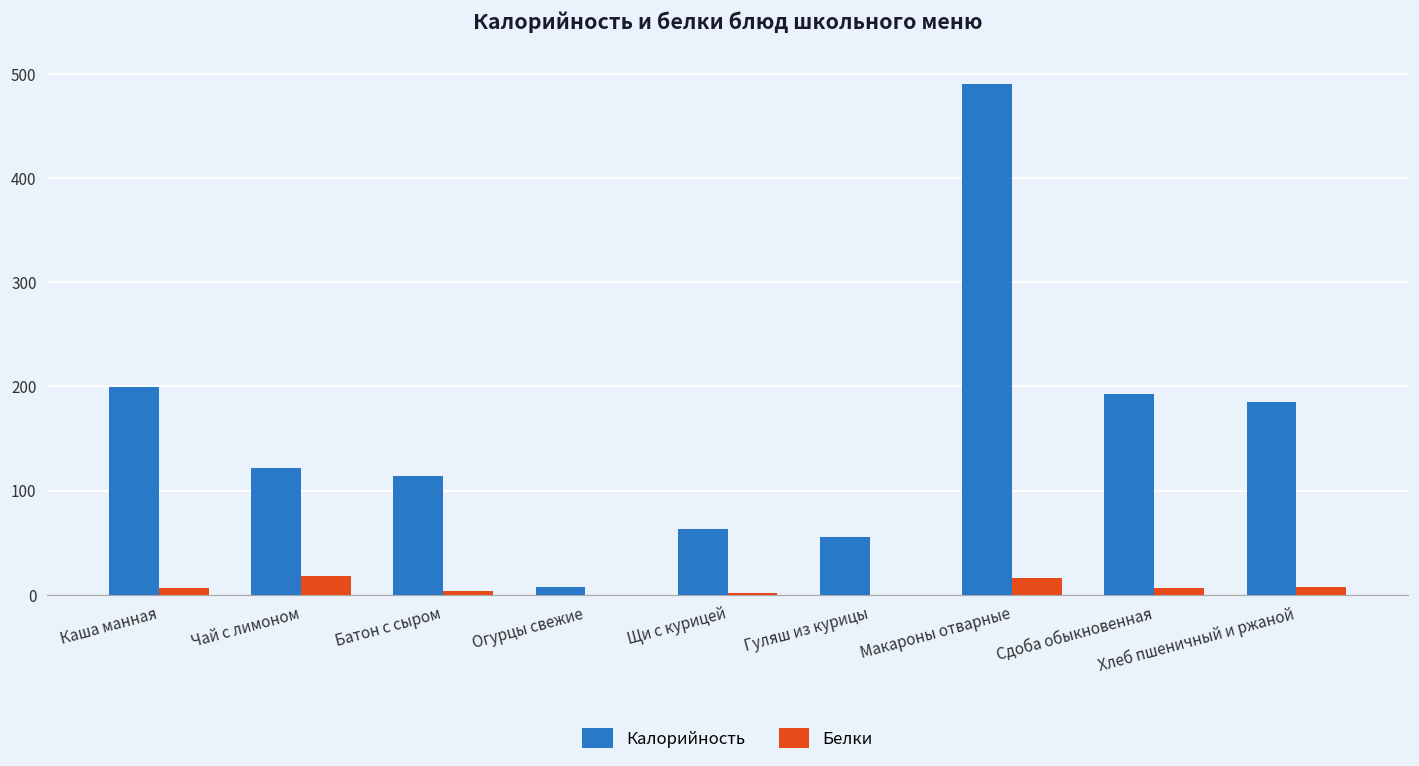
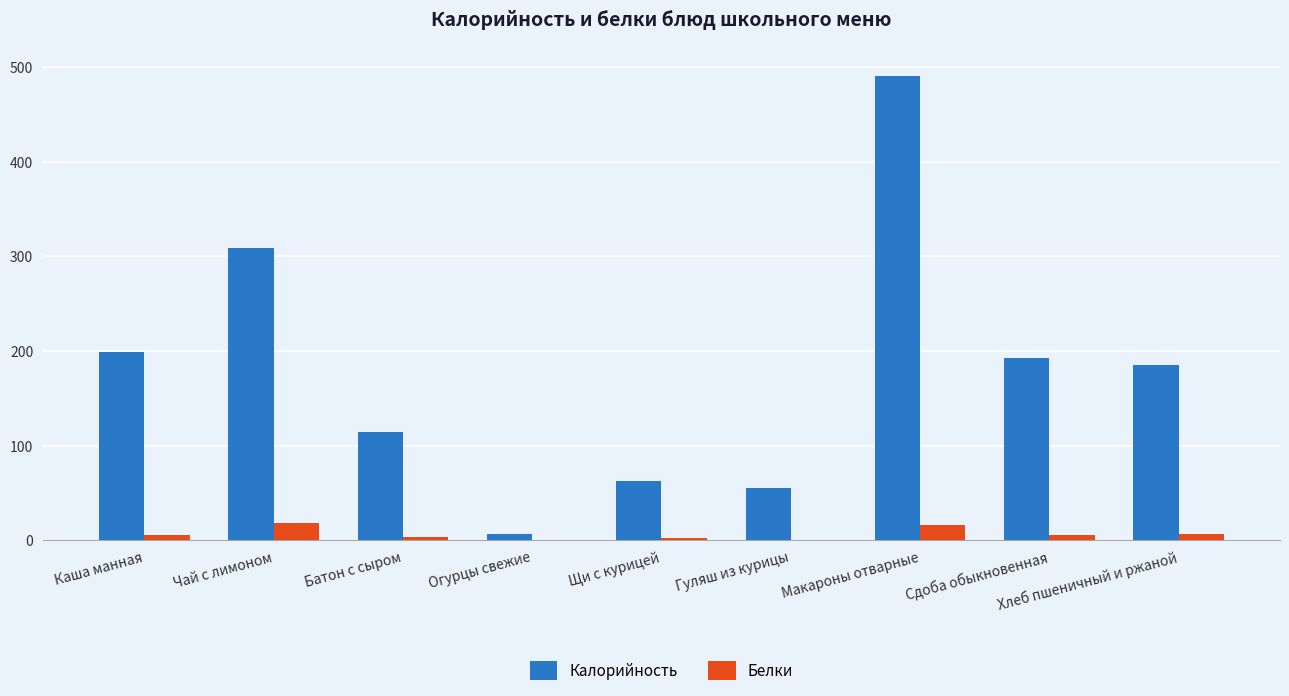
  {
    "Калорийность": {
      "Каша манная": 200,
-     "Чай с лимоном": 120,
+     "Чай с лимоном": 310,
      "Батон с сыром": 110,
      "Огурцы свежие": 10,
      "Щи с курицей": 60,
      "Гуляш из курицы": 60,
      "Макароны отварные": 490,
      "Сдоба обыкновенная": 190,
      "Хлеб пшеничный и ржаной": 190
    },
    "Белки": {
      "Каша манная": 10,
      "Чай с лимоном": 20,
      "Батон с сыром": 0,
      "Огурцы свежие": 0,
      "Гуляш из курицы": 0,
      "Макароны отварные": 20,
      "Сдоба обыкновенная": 10,
      "Хлеб пшеничный и ржаной": 10
    }
  }
